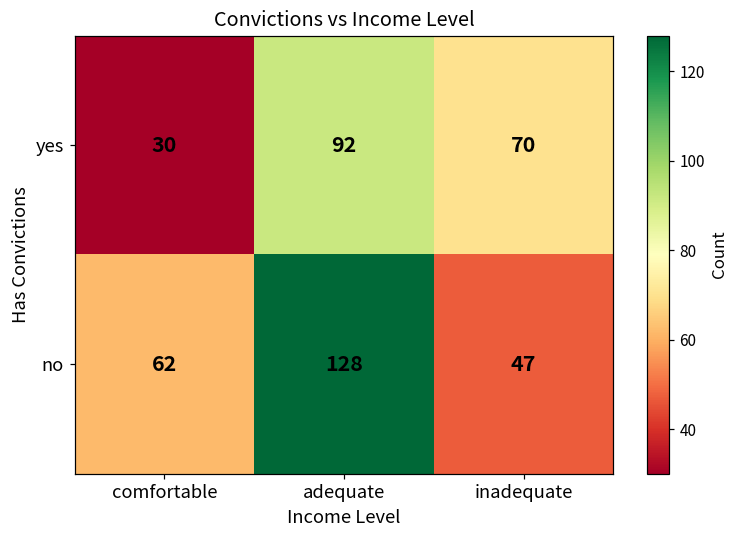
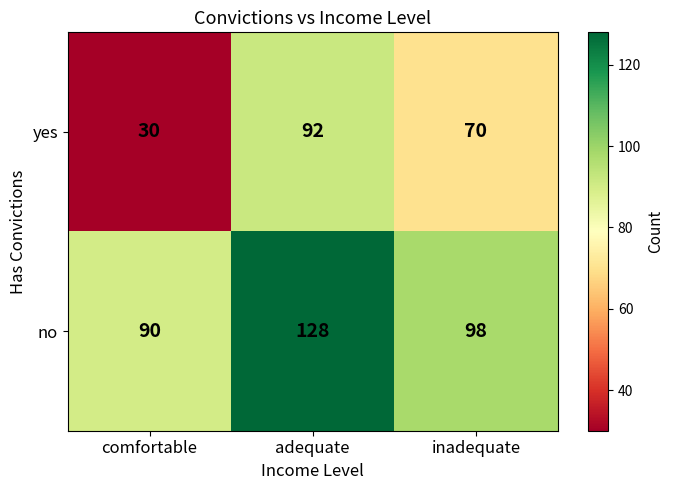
  {
    "yes": {
      "comfortable": 30,
      "adequate": 92,
      "inadequate": 70
    },
    "no": {
-     "comfortable": 62,
+     "comfortable": 90,
      "adequate": 128,
-     "inadequate": 47
+     "inadequate": 98
    }
  }
